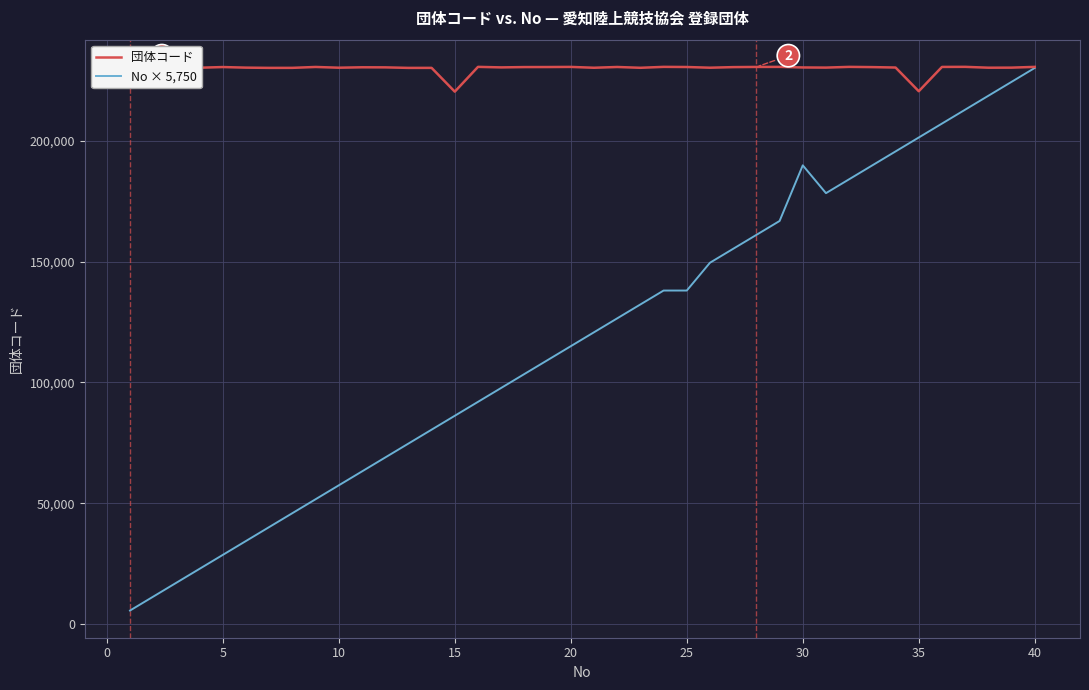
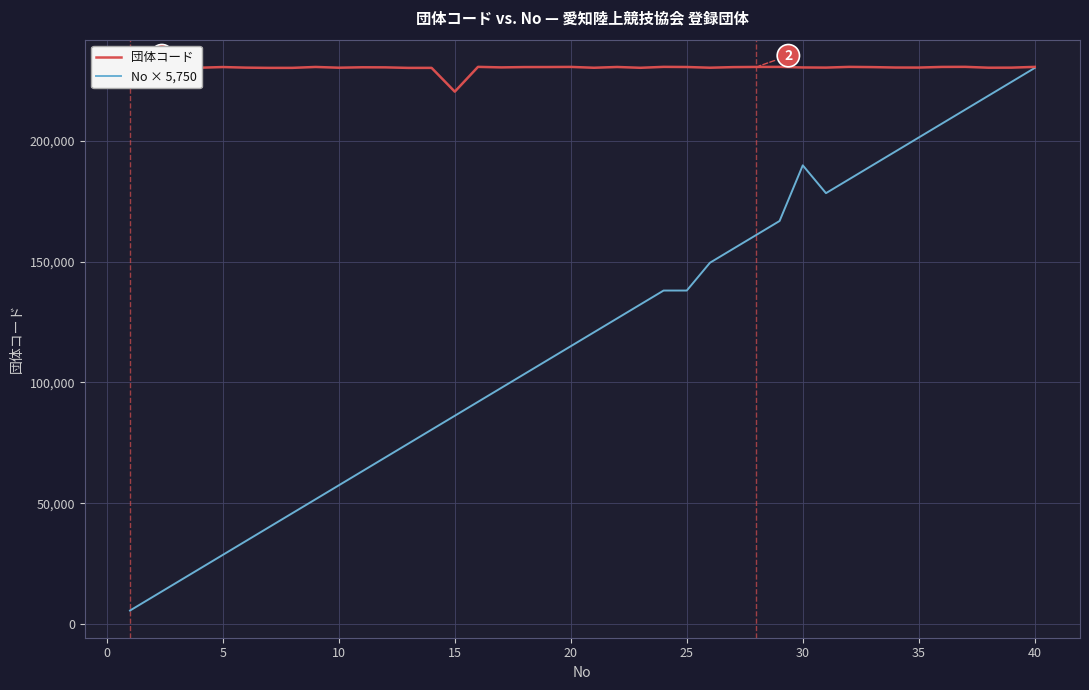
  {
    "団体コード": {
      "5": "230,000",
      "10": "230,000",
      "15": "220,000",
      "20": "230,000",
      "25": "230,000",
      "30": "230,000",
-     "35": "220,000"
+     "35": "230,000"
    },
    "No × 5,750": {
      "5": "29,000",
      "10": "58,000",
      "15": "86,000",
      "20": "115,000",
      "25": "138,000",
      "30": "190,000",
      "35": "201,000"
    }
  }
